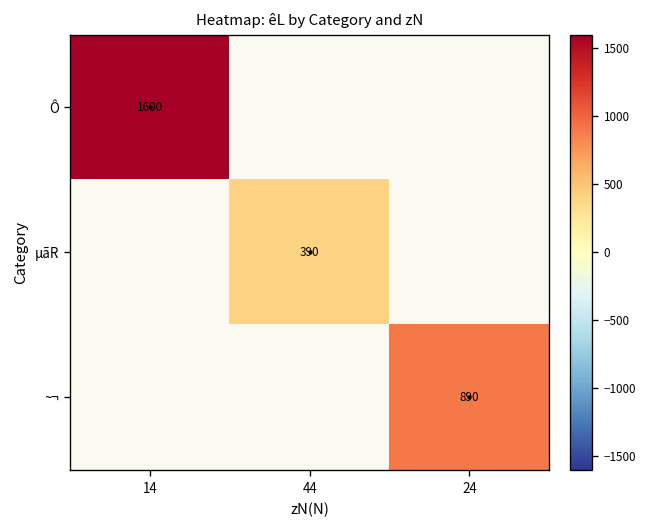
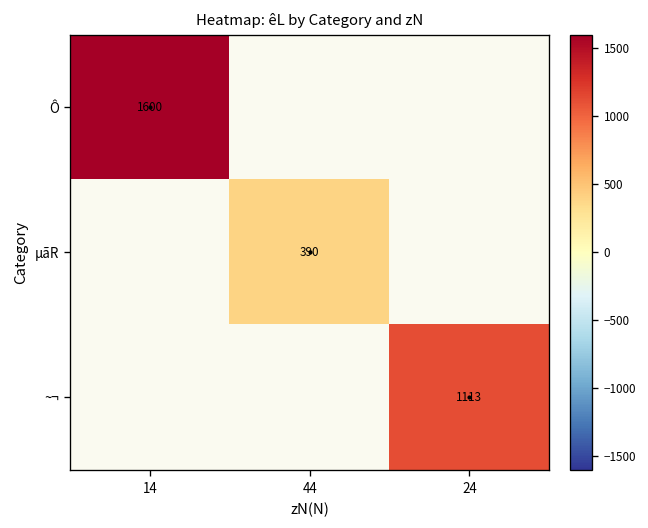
  {
    "~¬": {
-     "24": 890
+     "24": 1113
    }
  }
